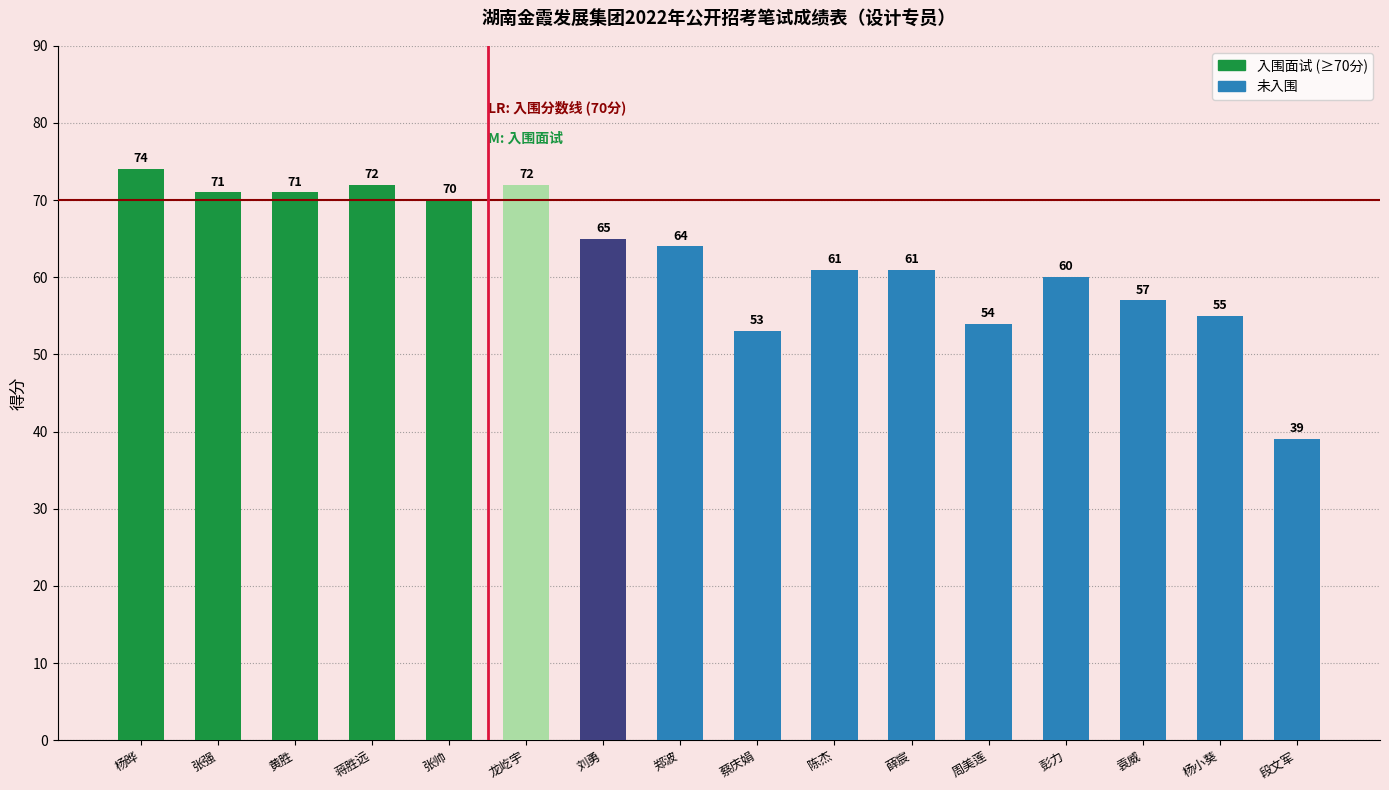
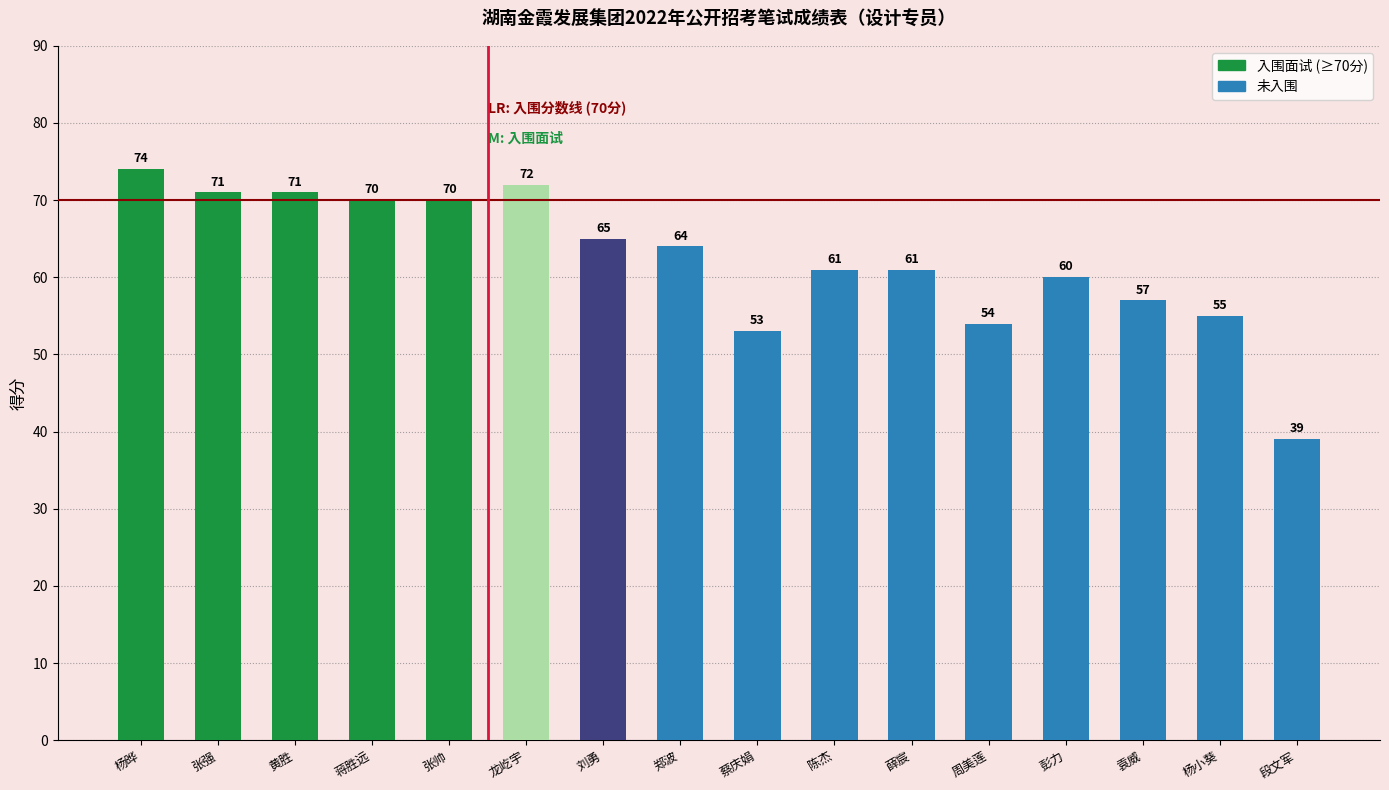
  {
    "杨晔": 74,
    "张强": 71,
    "黄胜": 71,
-   "蒋胜远": 72,
+   "蒋胜远": 70,
    "张帅": 70,
    "龙屹宇": 72,
    "刘勇": 65,
    "郑波": 64,
    "蔡庆娟": 53,
    "陈杰": 61,
    "薛宸": 61,
    "周美莲": 54,
    "彭力": 60,
    "袁威": 57,
    "杨小葵": 55,
    "段文军": 39
  }
